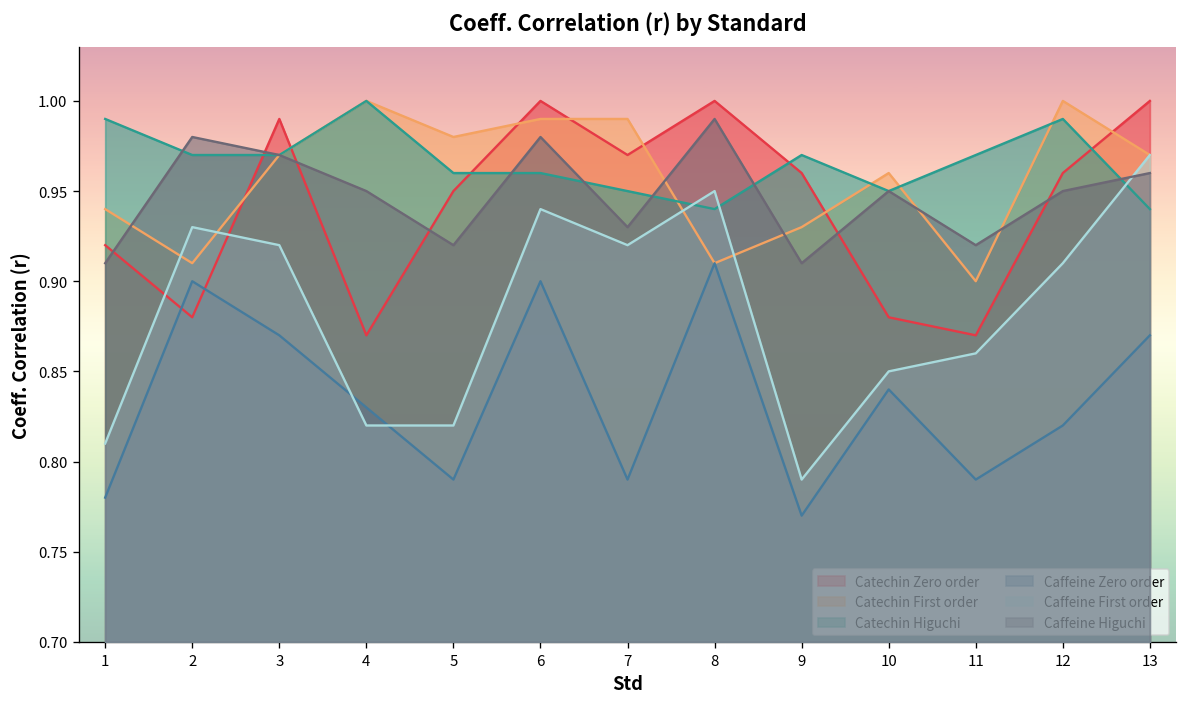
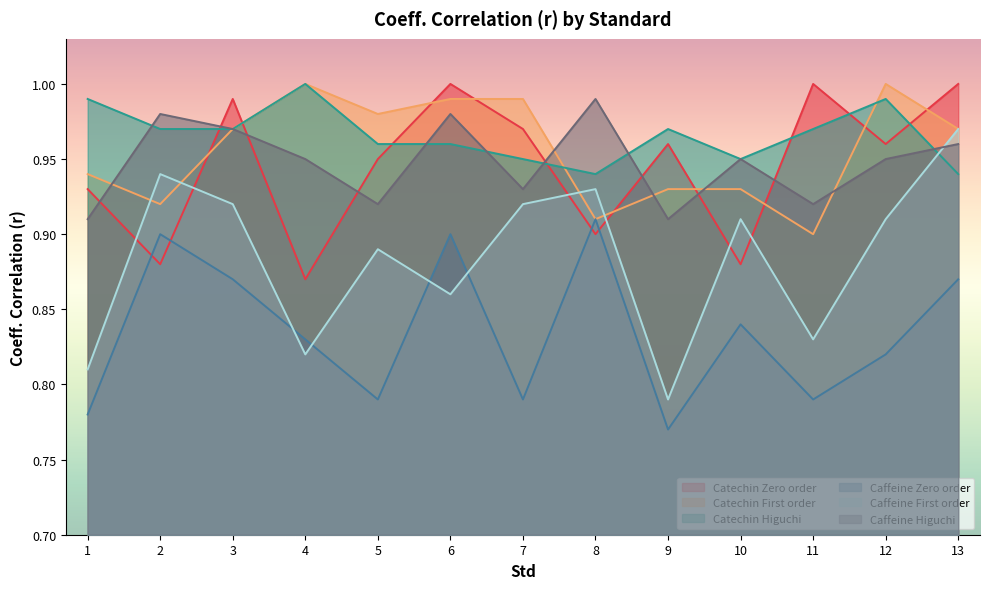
  {
    "Catechin Zero order": {
-     "1": 0.92,
+     "1": 0.93,
      "2": 0.88,
      "3": 0.99,
      "4": 0.87,
      "5": 0.95,
      "6": 1.00,
      "7": 0.97,
-     "8": 1.0,
+     "8": 0.9,
      "9": 0.96,
      "10": 0.88,
-     "11": 0.87,
+     "11": 1.00,
      "12": 0.96,
      "13": 1.00
    },
    "Catechin First order": {
      "1": 0.94,
-     "2": 0.91,
+     "2": 0.92,
      "5": 0.98,
      "6": 0.99,
      "7": 0.99,
      "9": 0.93,
-     "10": 0.96,
+     "10": 0.93,
      "11": 0.90,
      "12": 1.00
    },
    "Caffeine First order": {
      "1": 0.81,
-     "2": 0.93,
+     "2": 0.94,
      "3": 0.92,
      "4": 0.82,
-     "5": 0.82,
-     "6": 0.94,
+     "5": 0.89,
+     "6": 0.86,
      "7": 0.92,
-     "8": 0.95,
+     "8": 0.93,
      "9": 0.79,
-     "10": 0.85,
-     "11": 0.86,
+     "10": 0.91,
+     "11": 0.83,
      "12": 0.91
    }
  }
